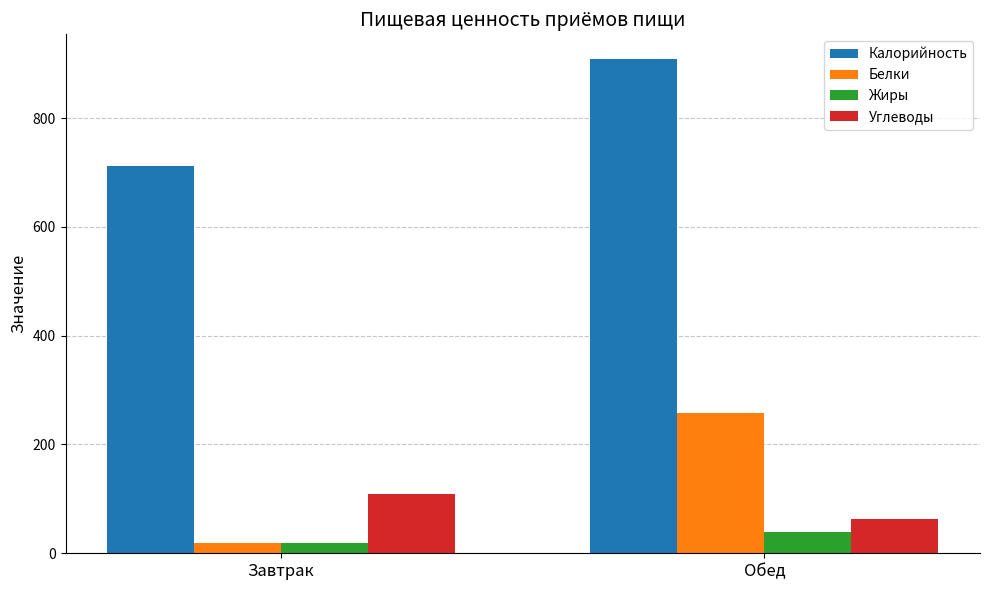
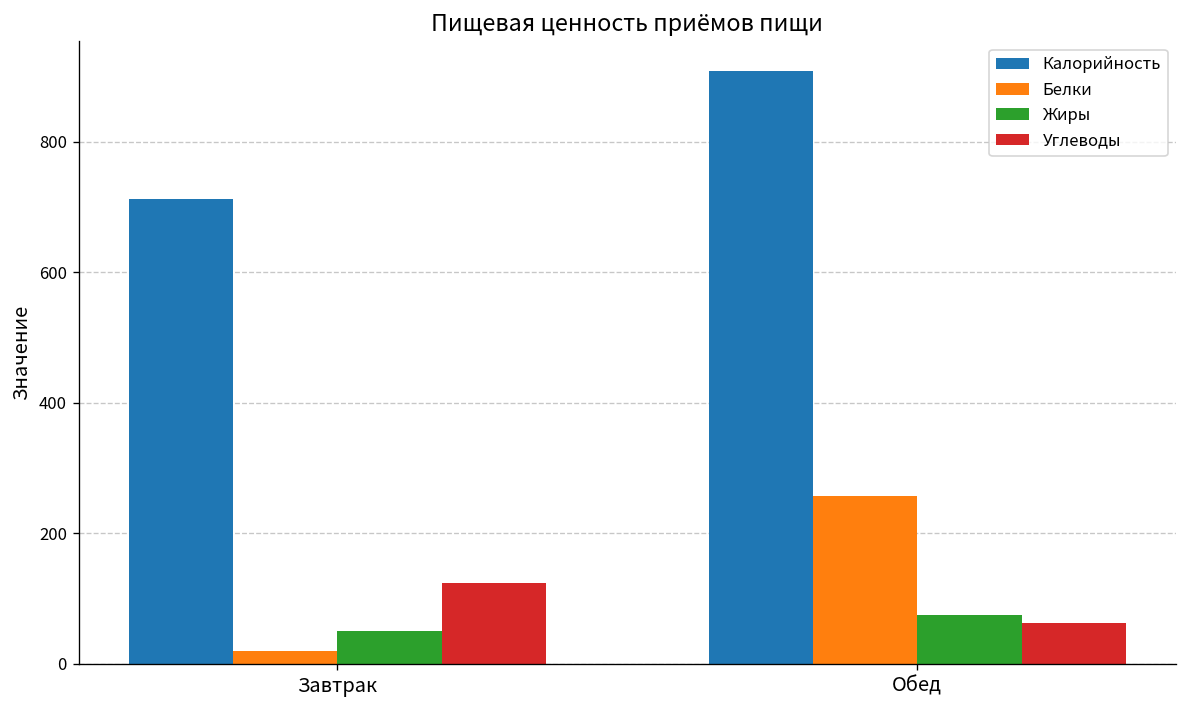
  {
    "Калорийность": {
      "Завтрак": 710,
      "Обед": 910
    },
    "Белки": {
      "Завтрак": 20,
      "Обед": 260
    },
    "Жиры": {
-     "Завтрак": 20,
-     "Обед": 40
+     "Завтрак": 50,
+     "Обед": 70
    },
    "Углеводы": {
-     "Завтрак": 110,
+     "Завтрак": 120,
      "Обед": 60
    }
  }
